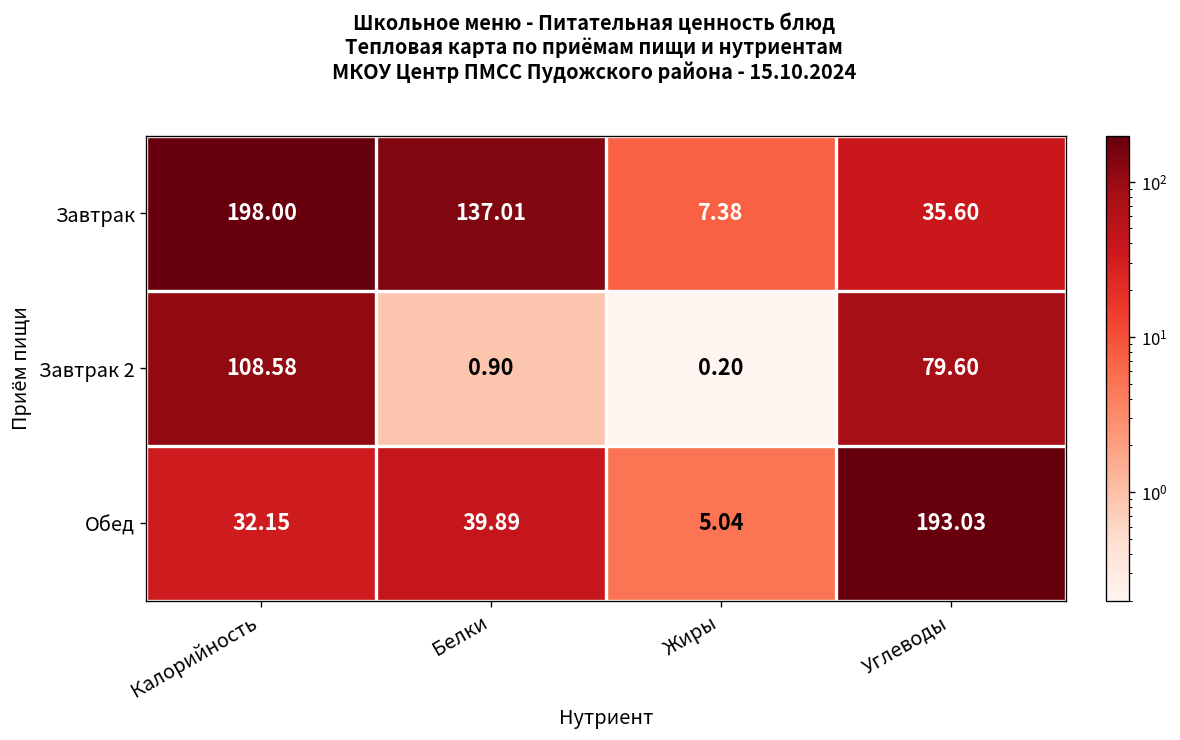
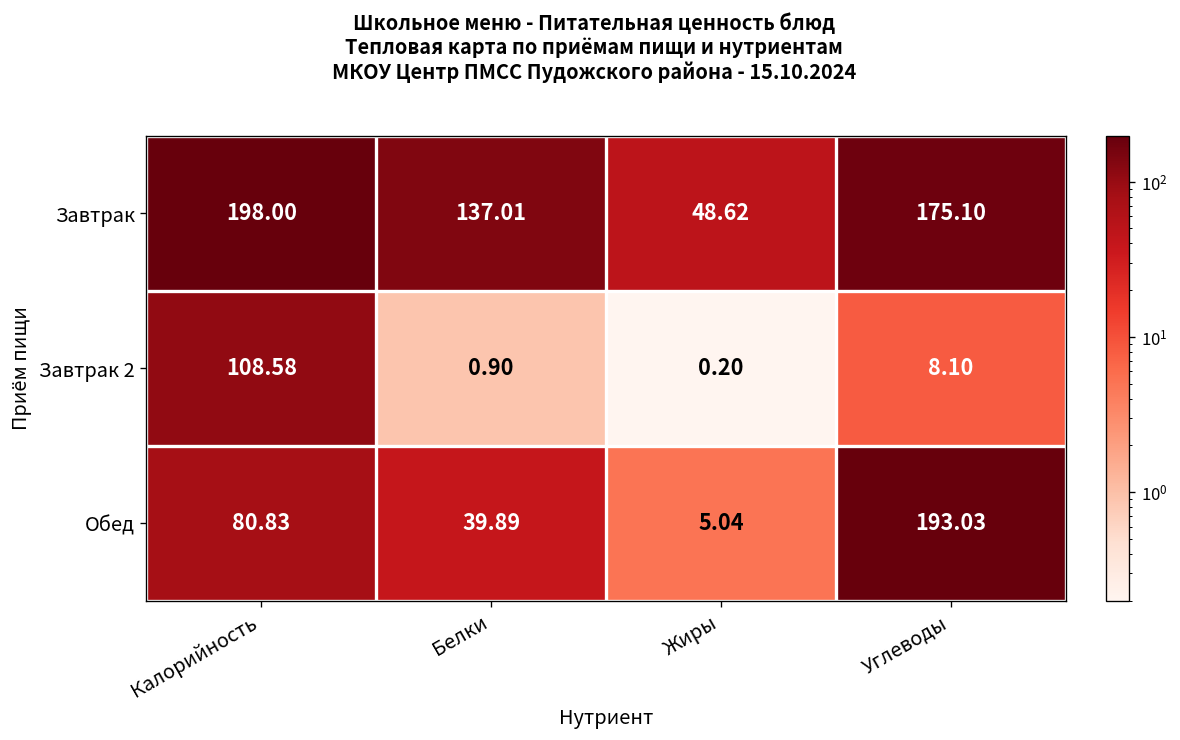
  {
    "Завтрак": {
      "Калорийность": 198.00,
      "Белки": 137.01,
-     "Жиры": 7.38,
-     "Углеводы": 35.60
+     "Жиры": 48.62,
+     "Углеводы": 175.10
    },
    "Завтрак 2": {
      "Калорийность": 108.58,
      "Белки": 0.90,
      "Жиры": 0.20,
-     "Углеводы": 79.60
+     "Углеводы": 8.10
    },
    "Обед": {
-     "Калорийность": 32.15,
+     "Калорийность": 80.83,
      "Белки": 39.89,
      "Жиры": 5.04,
      "Углеводы": 193.03
    }
  }
